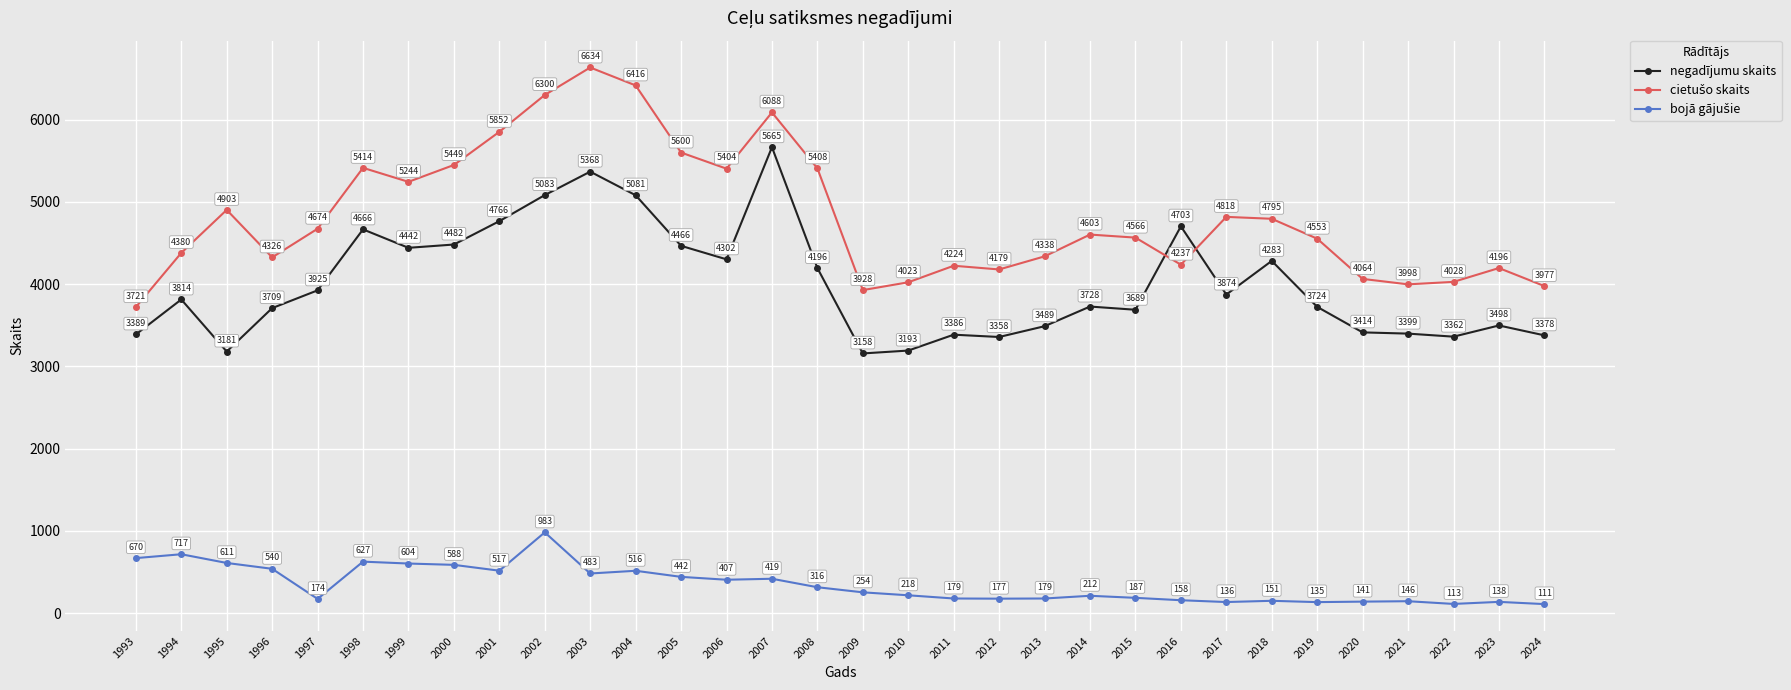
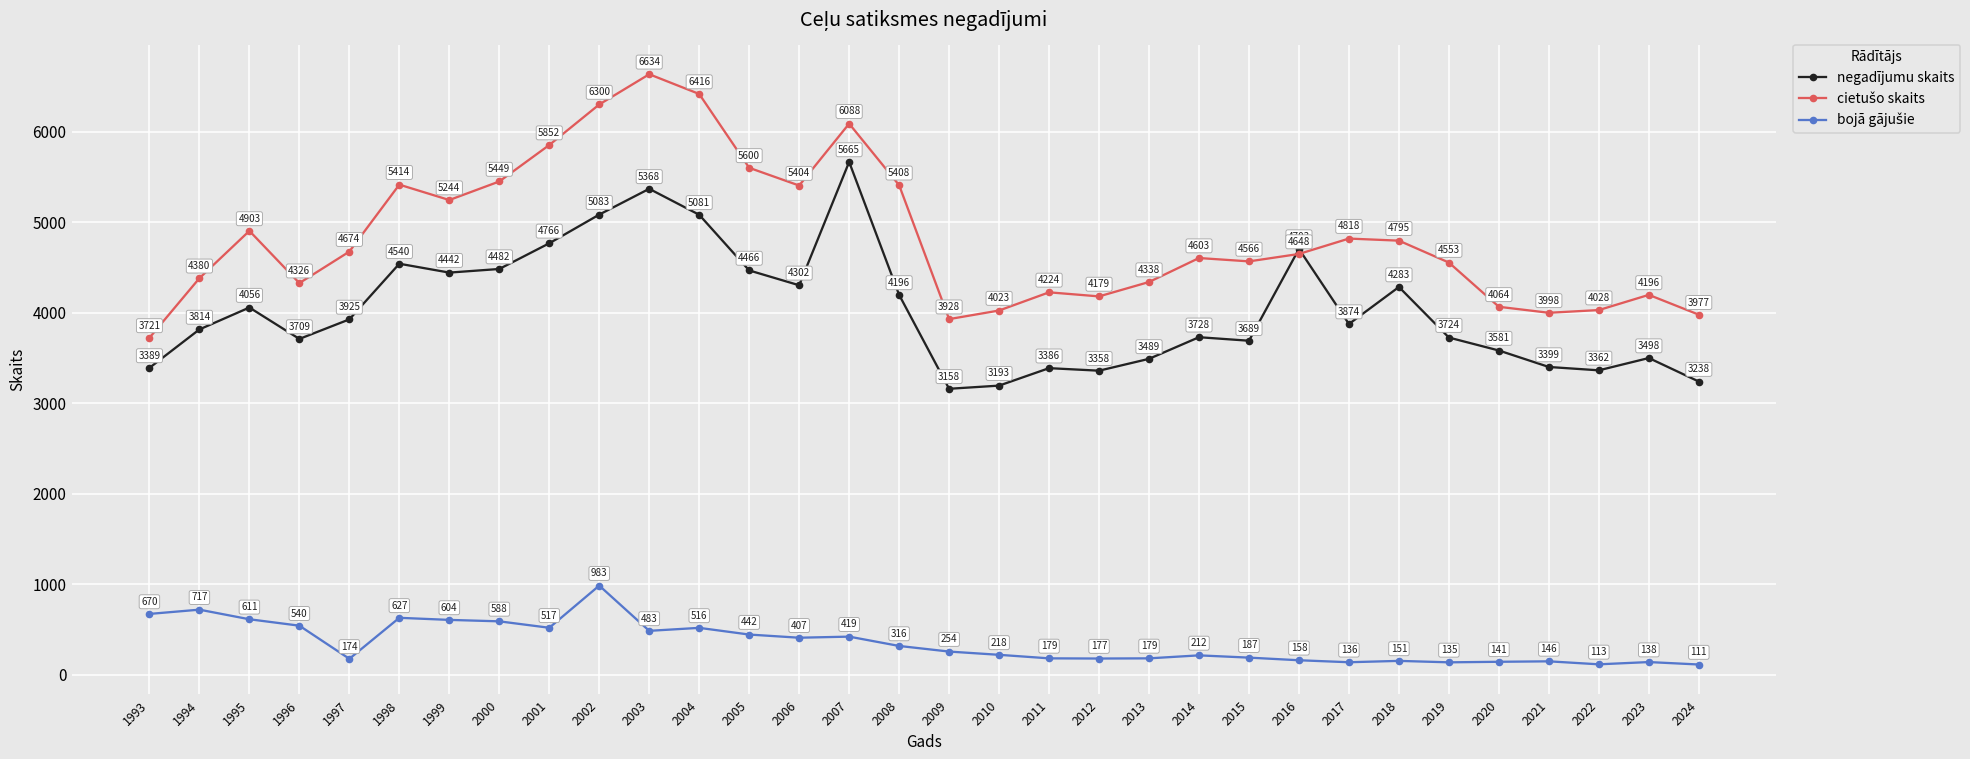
  {
    "negadījumu skaits": {
-     "1995": 3181,
-     "1998": 4666,
-     "2020": 3414,
-     "2024": 3378
+     "1995": 4056,
+     "1998": 4540,
+     "2020": 3581,
+     "2024": 3238
    },
    "cietušo skaits": {
-     "2016": 4237
+     "2016": 4648
    }
  }
